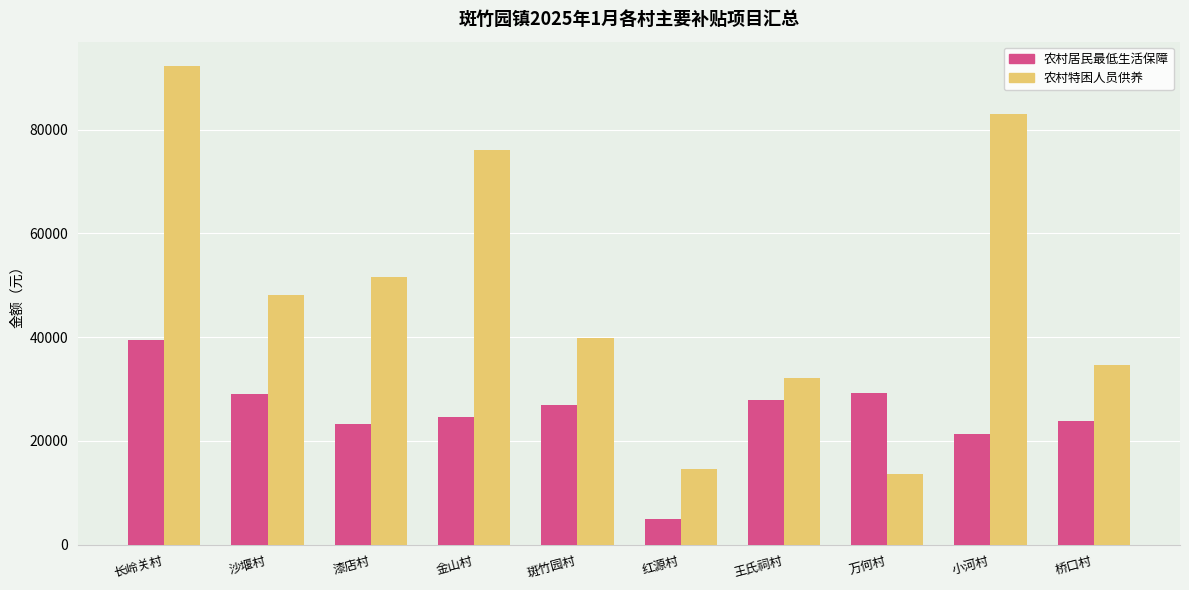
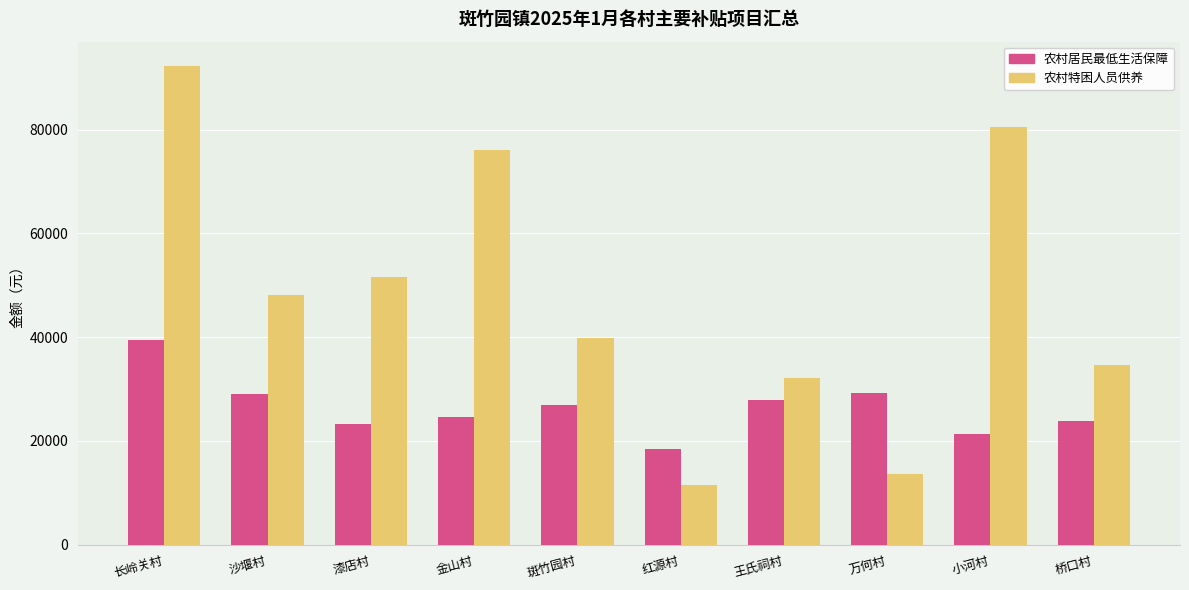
  {
    "农村居民最低生活保障": {
      "长岭关村": 40000,
      "沙堰村": 29000,
      "漆店村": 23000,
      "金山村": 25000,
      "斑竹园村": 27000,
-     "红源村": 5000,
+     "红源村": 18000,
      "王氏祠村": 28000,
      "万何村": 29000,
      "小河村": 21000,
      "桥口村": 24000
    },
    "农村特困人员供养": {
      "长岭关村": 92000,
      "沙堰村": 48000,
      "漆店村": 52000,
      "金山村": 76000,
      "斑竹园村": 40000,
-     "红源村": 15000,
+     "红源村": 11000,
      "王氏祠村": 32000,
      "万何村": 14000,
-     "小河村": 83000,
+     "小河村": 80000,
      "桥口村": 35000
    }
  }
